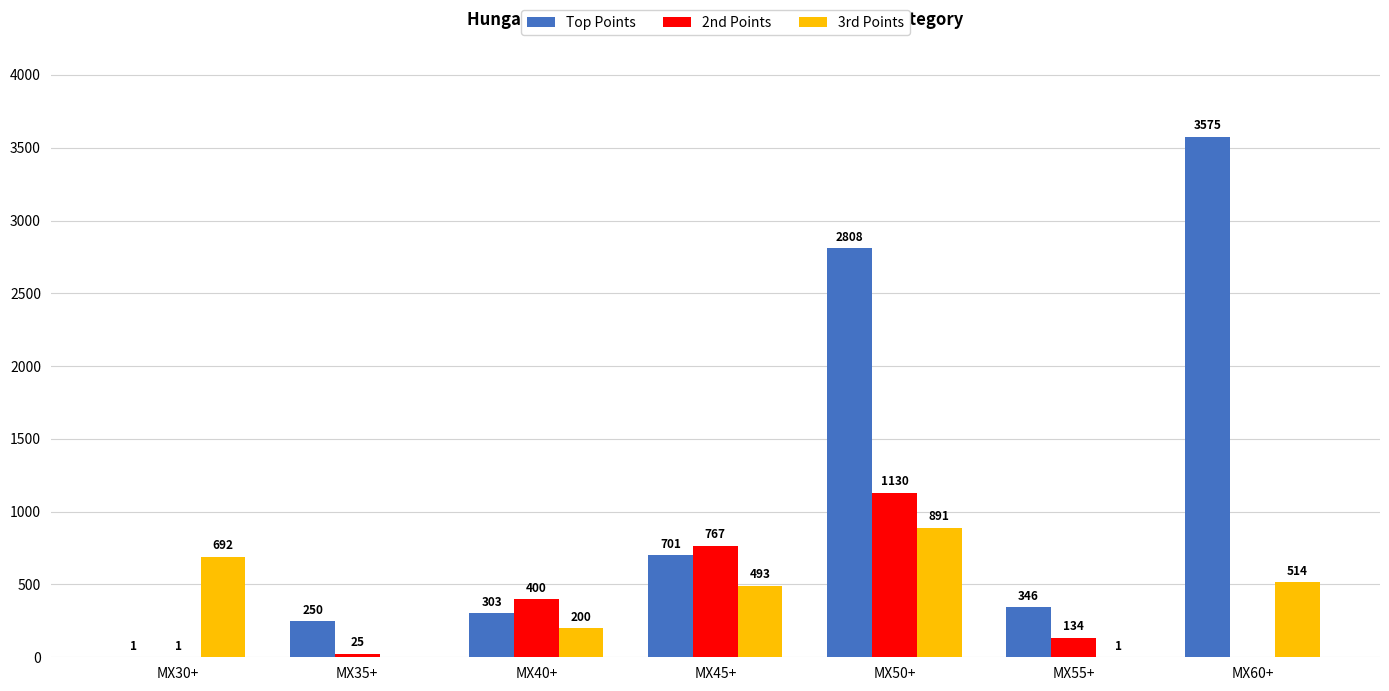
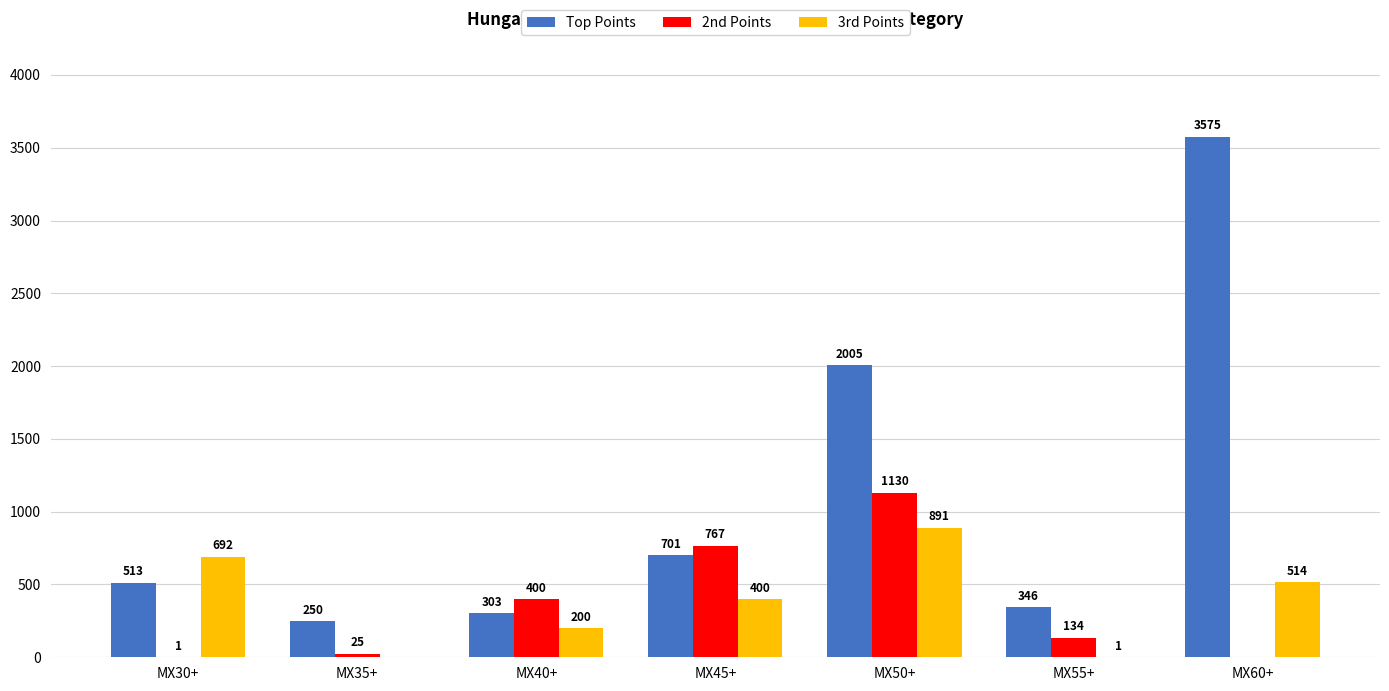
  {
    "Top Points": {
-     "MX30+": 1,
+     "MX30+": 513,
      "MX35+": 250,
      "MX40+": 303,
      "MX45+": 701,
-     "MX50+": 2808,
+     "MX50+": 2005,
      "MX55+": 346,
      "MX60+": 3575
    },
    "2nd Points": {
      "MX30+": 1,
      "MX35+": 25,
      "MX40+": 400,
      "MX45+": 767,
      "MX50+": 1130,
      "MX55+": 134
    },
    "3rd Points": {
      "MX30+": 692,
      "MX40+": 200,
-     "MX45+": 493,
+     "MX45+": 400,
      "MX50+": 891,
      "MX55+": 1,
      "MX60+": 514
    }
  }
